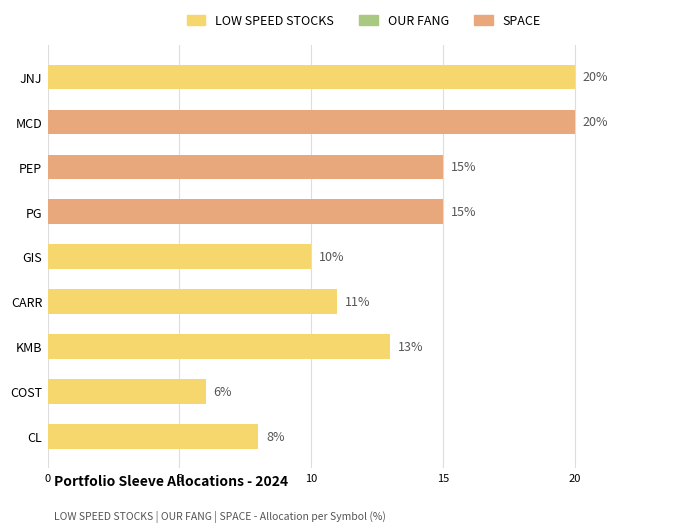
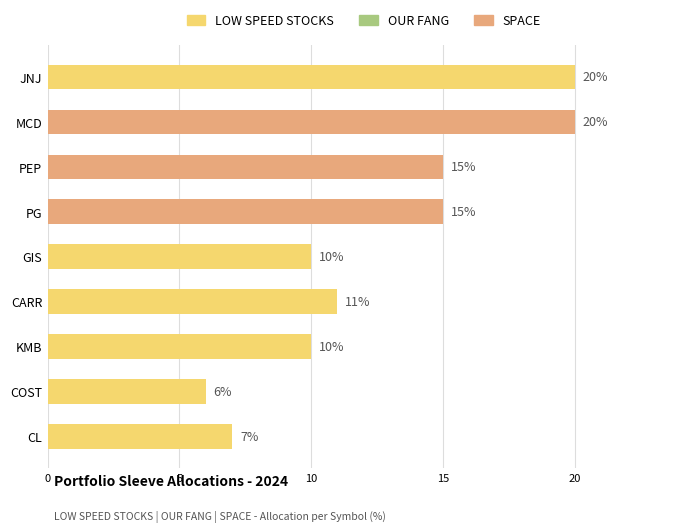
  {
    "JNJ": "20%",
    "MCD": "20%",
    "PEP": "15%",
    "PG": "15%",
    "GIS": "10%",
    "CARR": "11%",
-   "KMB": "13%",
+   "KMB": "10%",
    "COST": "6%",
-   "CL": "8%"
+   "CL": "7%"
  }
